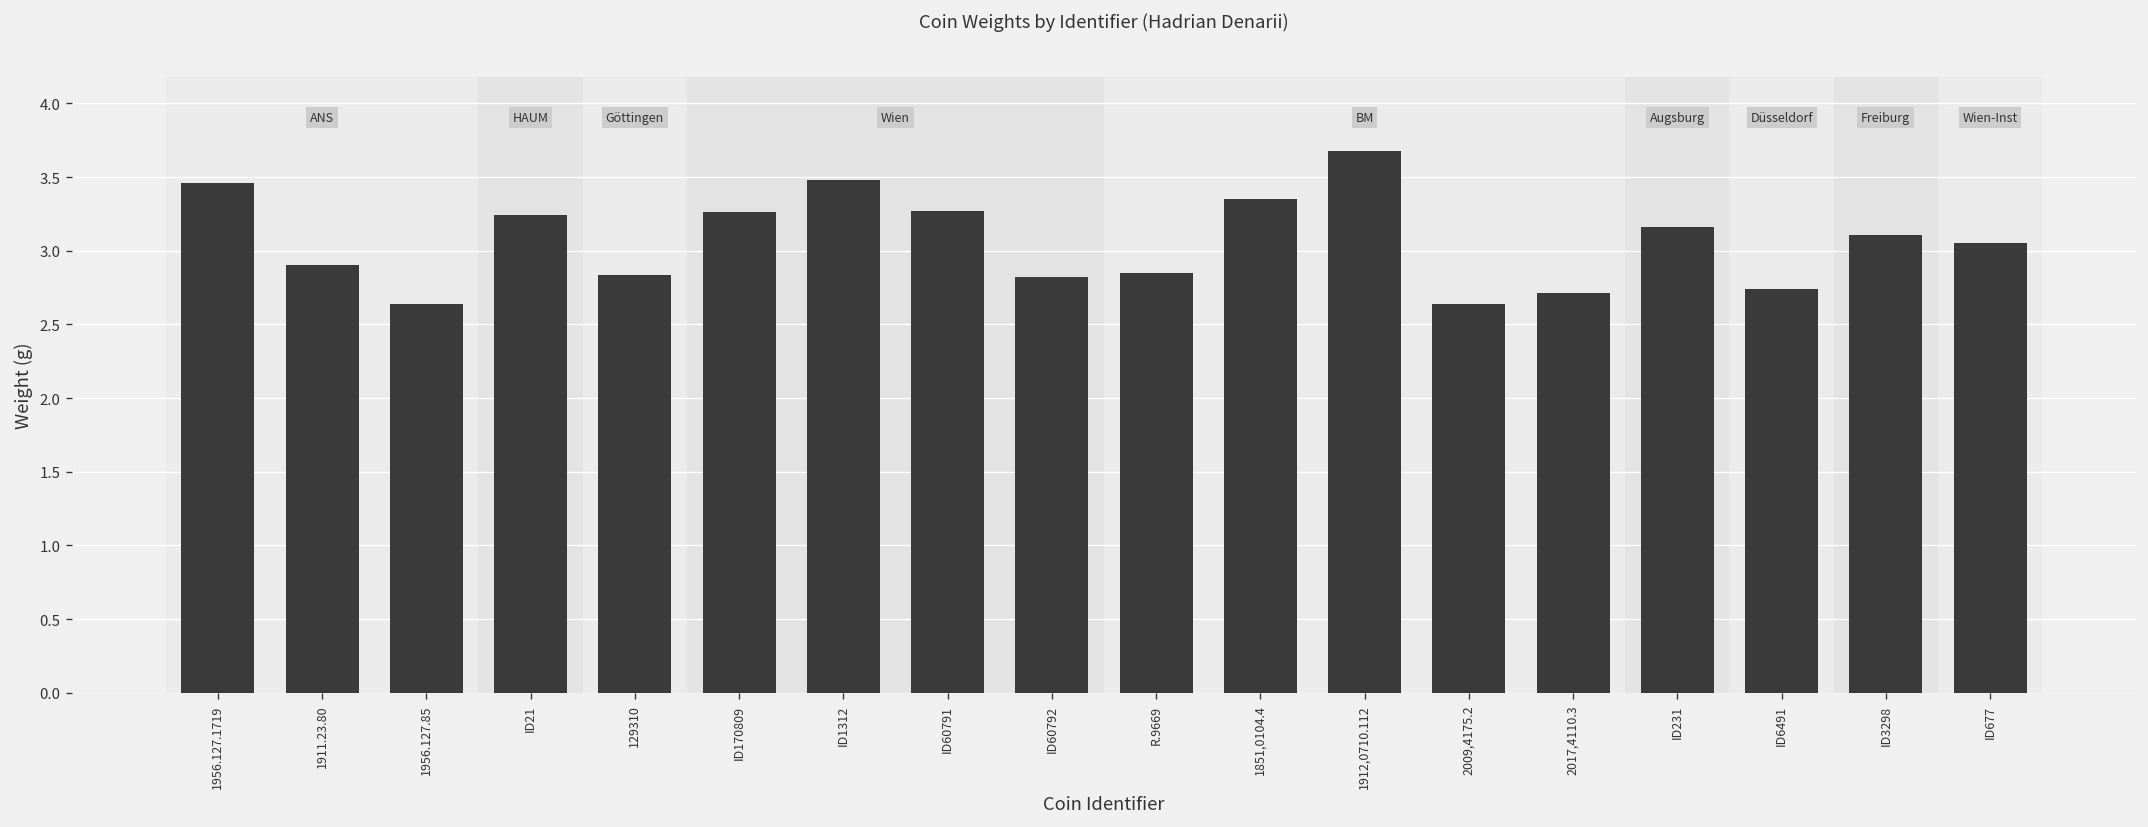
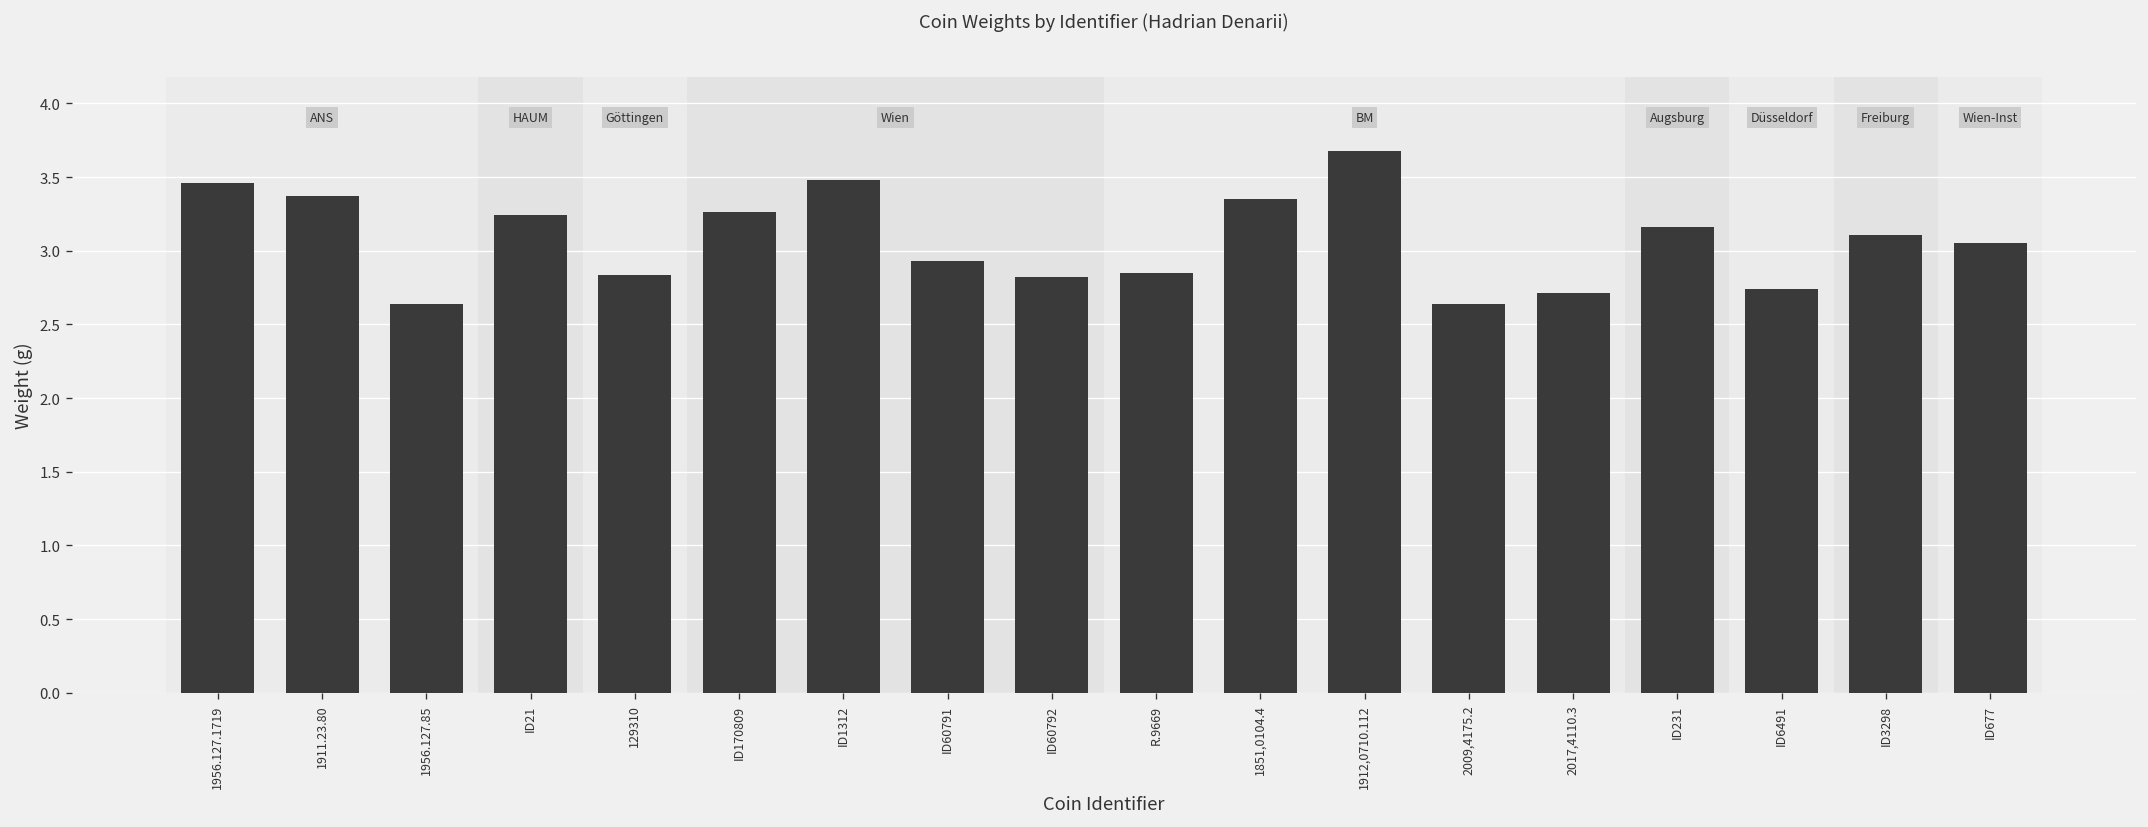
  {
    "1956.127.1719": 3.46,
-   "1911.23.80": 2.90,
+   "1911.23.80": 3.37,
    "1956.127.85": 2.64,
    "ID21": 3.24,
    "129310": 2.84,
    "ID170809": 3.26,
    "ID1312": 3.48,
-   "ID60791": 3.27,
+   "ID60791": 2.93,
    "ID60792": 2.82,
    "R.9669": 2.85,
    "1851,0104.4": 3.35,
    "1912,0710.112": 3.68,
    "2009,4175.2": 2.64,
    "2017,4110.3": 2.71,
    "ID231": 3.16,
    "ID6491": 2.74,
    "ID3298": 3.11,
    "ID677": 3.05
  }
